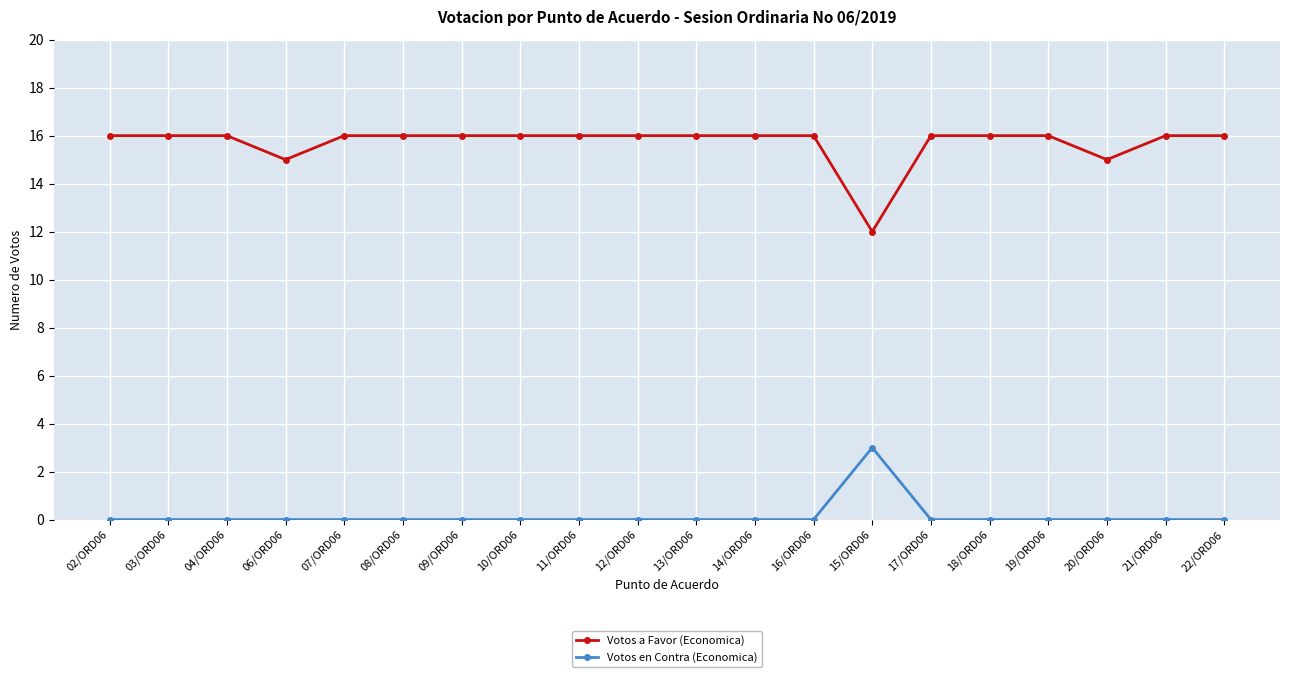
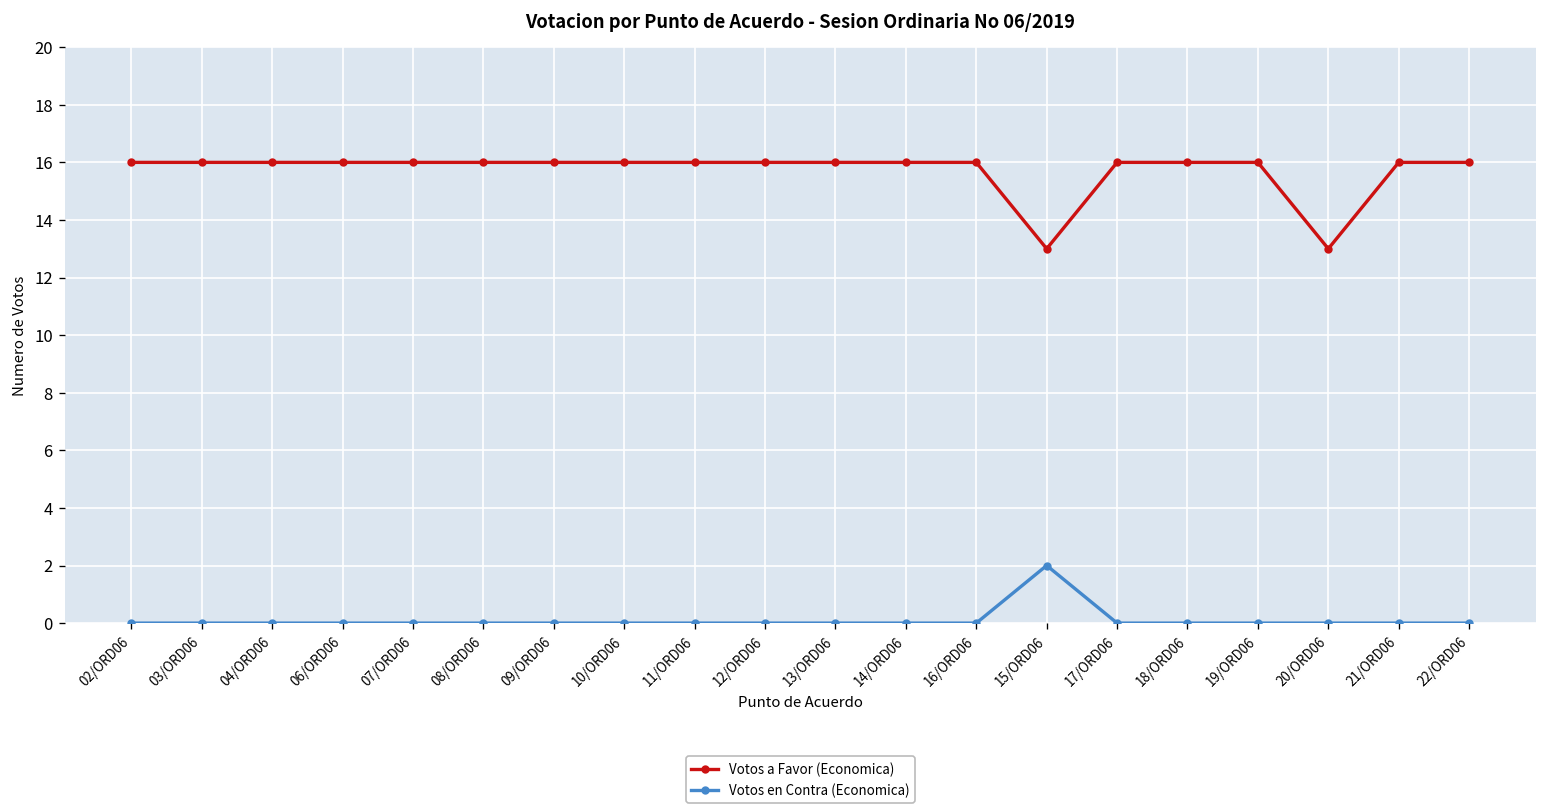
  {
    "Votos a Favor (Economica)": {
      "02/ORD06": 16,
      "03/ORD06": 16,
      "04/ORD06": 16,
-     "06/ORD06": 15,
+     "06/ORD06": 16,
      "07/ORD06": 16,
      "08/ORD06": 16,
      "09/ORD06": 16,
      "10/ORD06": 16,
      "11/ORD06": 16,
      "12/ORD06": 16,
      "13/ORD06": 16,
      "14/ORD06": 16,
      "16/ORD06": 16,
-     "15/ORD06": 12,
+     "15/ORD06": 13,
      "17/ORD06": 16,
      "18/ORD06": 16,
      "19/ORD06": 16,
-     "20/ORD06": 15,
+     "20/ORD06": 13,
      "21/ORD06": 16,
      "22/ORD06": 16
    },
    "Votos en Contra (Economica)": {
      "02/ORD06": 0,
      "03/ORD06": 0,
      "04/ORD06": 0,
      "06/ORD06": 0,
      "07/ORD06": 0,
      "08/ORD06": 0,
      "09/ORD06": 0,
      "10/ORD06": 0,
      "11/ORD06": 0,
      "12/ORD06": 0,
      "13/ORD06": 0,
      "14/ORD06": 0,
      "16/ORD06": 0,
-     "15/ORD06": 3,
+     "15/ORD06": 2,
      "17/ORD06": 0,
      "18/ORD06": 0,
      "19/ORD06": 0,
      "20/ORD06": 0,
      "21/ORD06": 0,
      "22/ORD06": 0
    }
  }
